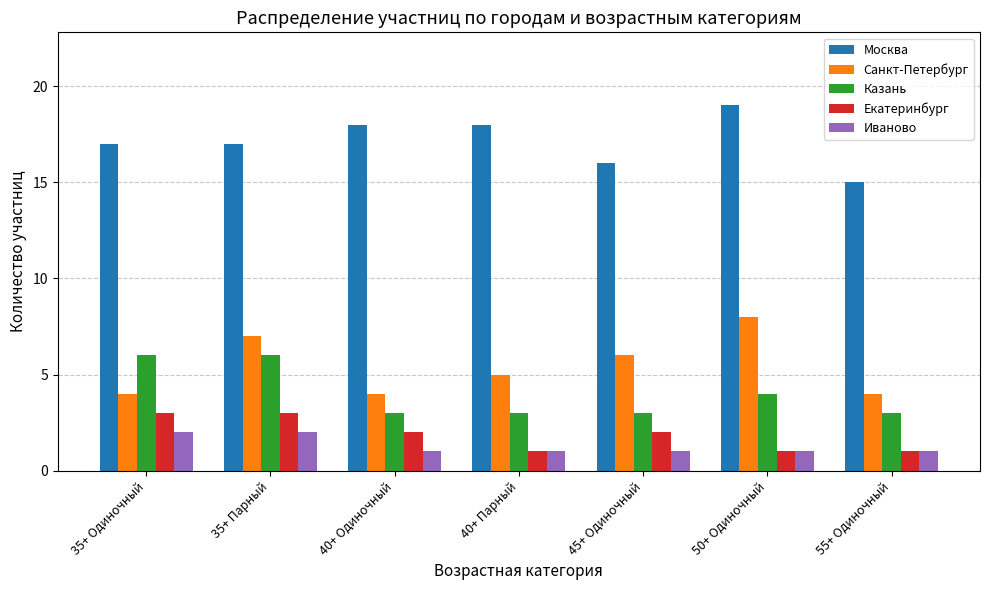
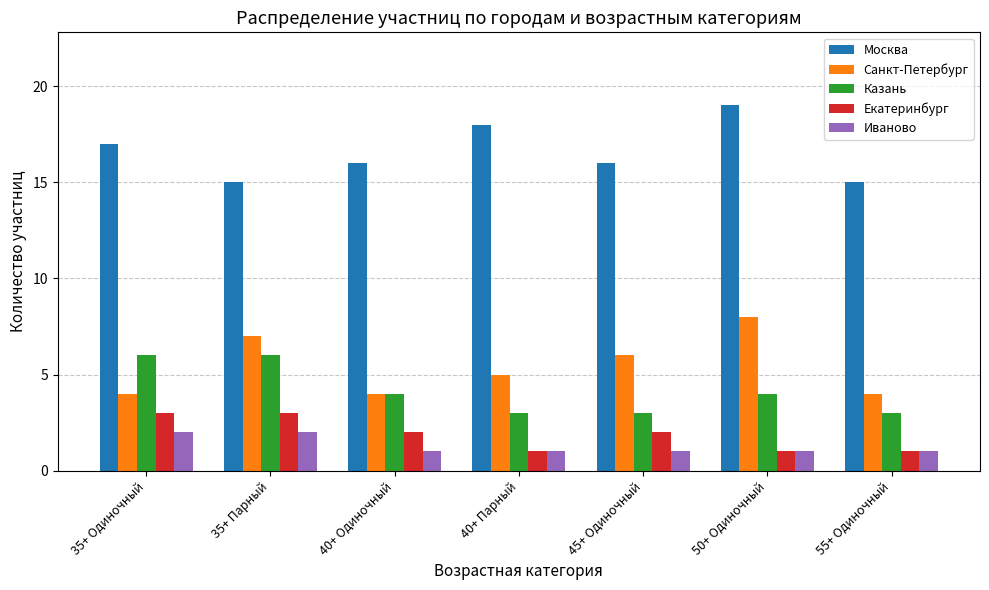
  {
    "Москва": {
      "35+ Одиночный": 17,
-     "35+ Парный": 17,
-     "40+ Одиночный": 18,
+     "35+ Парный": 15,
+     "40+ Одиночный": 16,
      "40+ Парный": 18,
      "45+ Одиночный": 16,
      "50+ Одиночный": 19,
      "55+ Одиночный": 15
    },
    "Санкт-Петербург": {
      "35+ Одиночный": 4,
      "35+ Парный": 7,
      "40+ Одиночный": 4,
      "40+ Парный": 5,
      "45+ Одиночный": 6,
      "50+ Одиночный": 8,
      "55+ Одиночный": 4
    },
    "Казань": {
      "35+ Одиночный": 6,
      "35+ Парный": 6,
-     "40+ Одиночный": 3,
+     "40+ Одиночный": 4,
      "40+ Парный": 3,
      "45+ Одиночный": 3,
      "50+ Одиночный": 4,
      "55+ Одиночный": 3
    },
    "Екатеринбург": {
      "35+ Одиночный": 3,
      "35+ Парный": 3,
      "40+ Одиночный": 2,
      "40+ Парный": 1,
      "45+ Одиночный": 2,
      "50+ Одиночный": 1,
      "55+ Одиночный": 1
    },
    "Иваново": {
      "35+ Одиночный": 2,
      "35+ Парный": 2,
      "40+ Одиночный": 1,
      "40+ Парный": 1,
      "45+ Одиночный": 1,
      "50+ Одиночный": 1,
      "55+ Одиночный": 1
    }
  }
